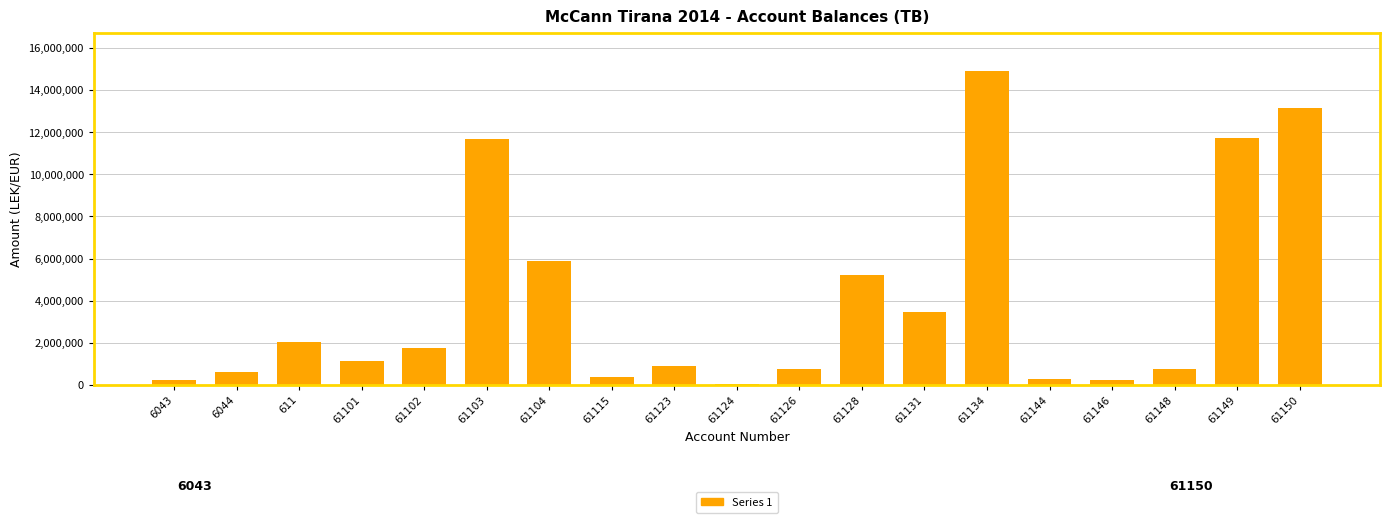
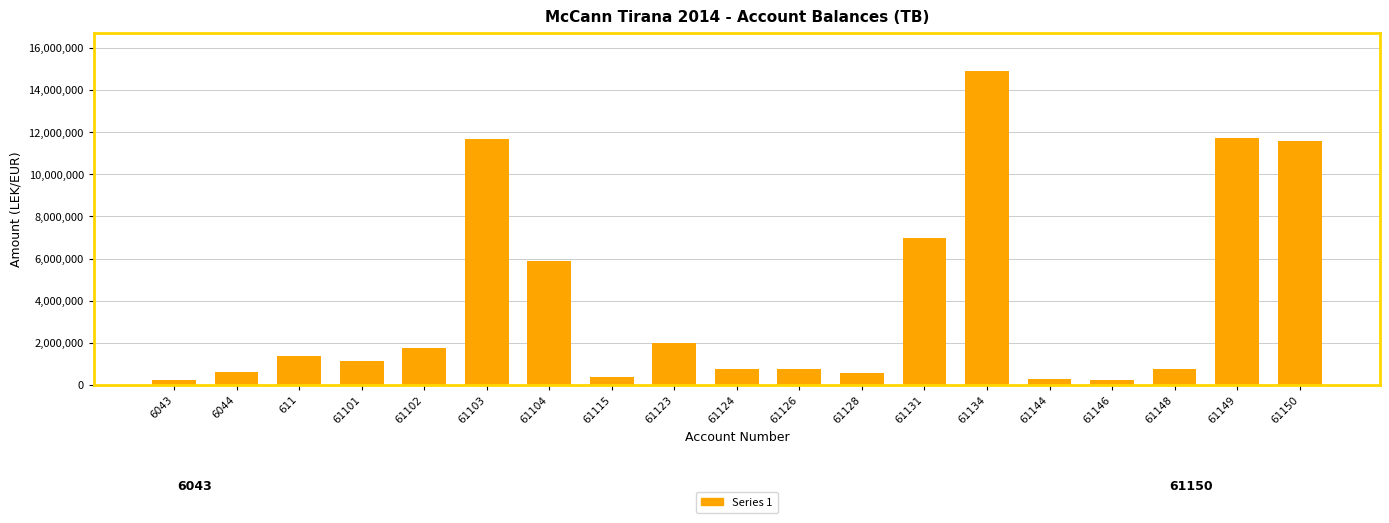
  {
    "6043": "300,000",
    "6044": "600,000",
-   "611": "2,000,000",
+   "611": "1,400,000",
    "61101": "1,100,000",
    "61102": "1,700,000",
    "61103": "11,700,000",
    "61104": "5,900,000",
    "61115": "400,000",
-   "61123": "900,000",
-   "61124": "100,000",
+   "61123": "2,000,000",
+   "61124": "800,000",
    "61126": "700,000",
-   "61128": "5,200,000",
-   "61131": "3,500,000",
+   "61128": "600,000",
+   "61131": "7,000,000",
    "61134": "14,900,000",
    "61144": "300,000",
    "61146": "300,000",
    "61148": "800,000",
    "61149": "11,700,000",
-   "61150": "13,200,000"
+   "61150": "11,600,000"
  }
